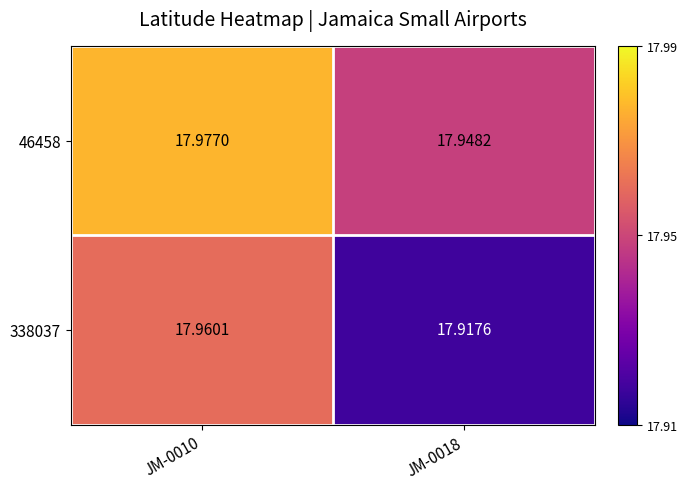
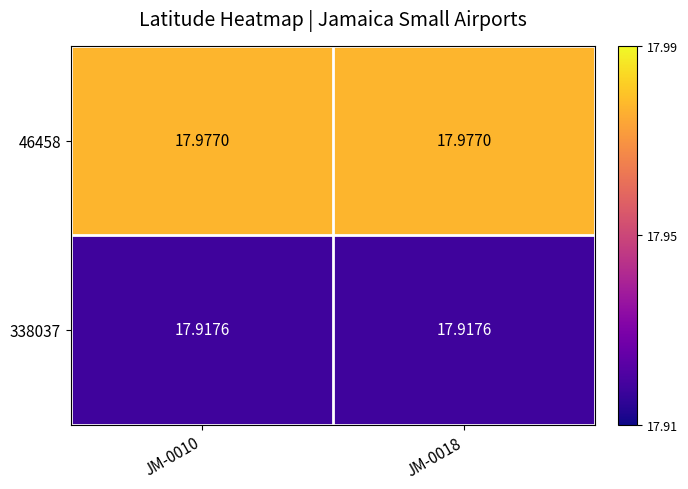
  {
    "46458": {
      "JM-0010": 17.9770,
-     "JM-0018": 17.9482
+     "JM-0018": 17.9770
    },
    "338037": {
-     "JM-0010": 17.9601,
+     "JM-0010": 17.9176,
      "JM-0018": 17.9176
    }
  }
